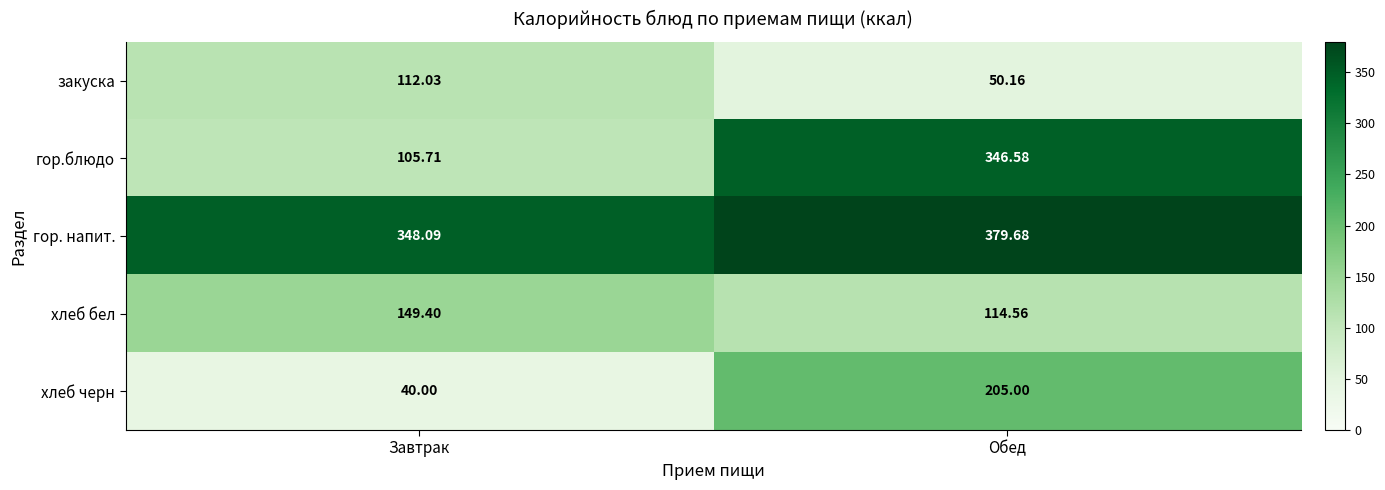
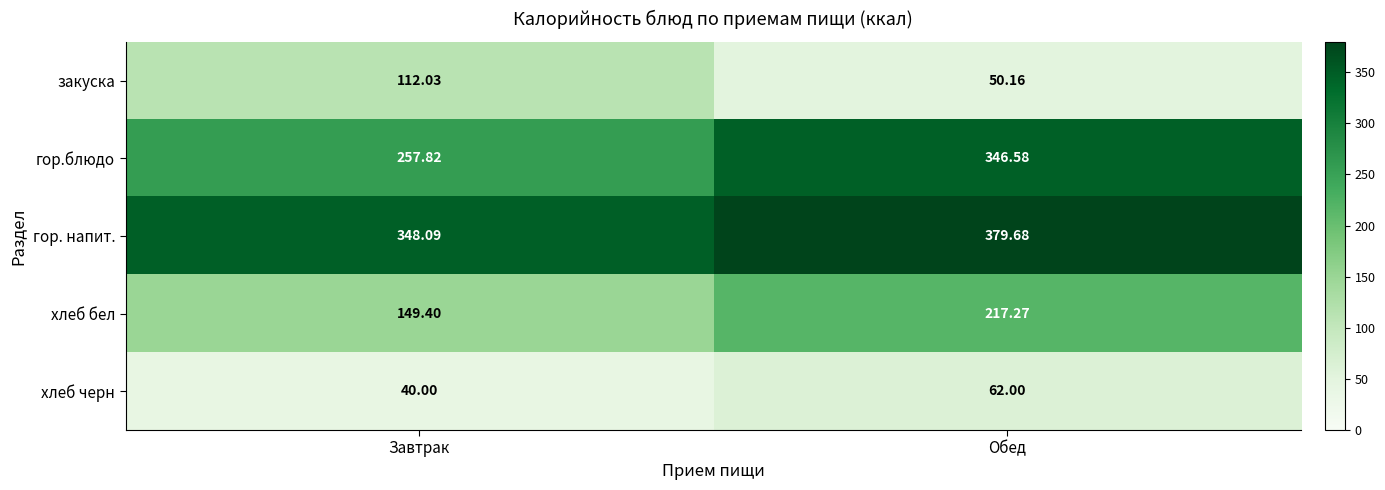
  {
    "закуска": {
      "Завтрак": 112.03,
      "Обед": 50.16
    },
    "гор.блюдо": {
-     "Завтрак": 105.71,
+     "Завтрак": 257.82,
      "Обед": 346.58
    },
    "гор. напит.": {
      "Завтрак": 348.09,
      "Обед": 379.68
    },
    "хлеб бел": {
      "Завтрак": 149.40,
-     "Обед": 114.56
+     "Обед": 217.27
    },
    "хлеб черн": {
      "Завтрак": 40.00,
-     "Обед": 205.00
+     "Обед": 62.00
    }
  }
